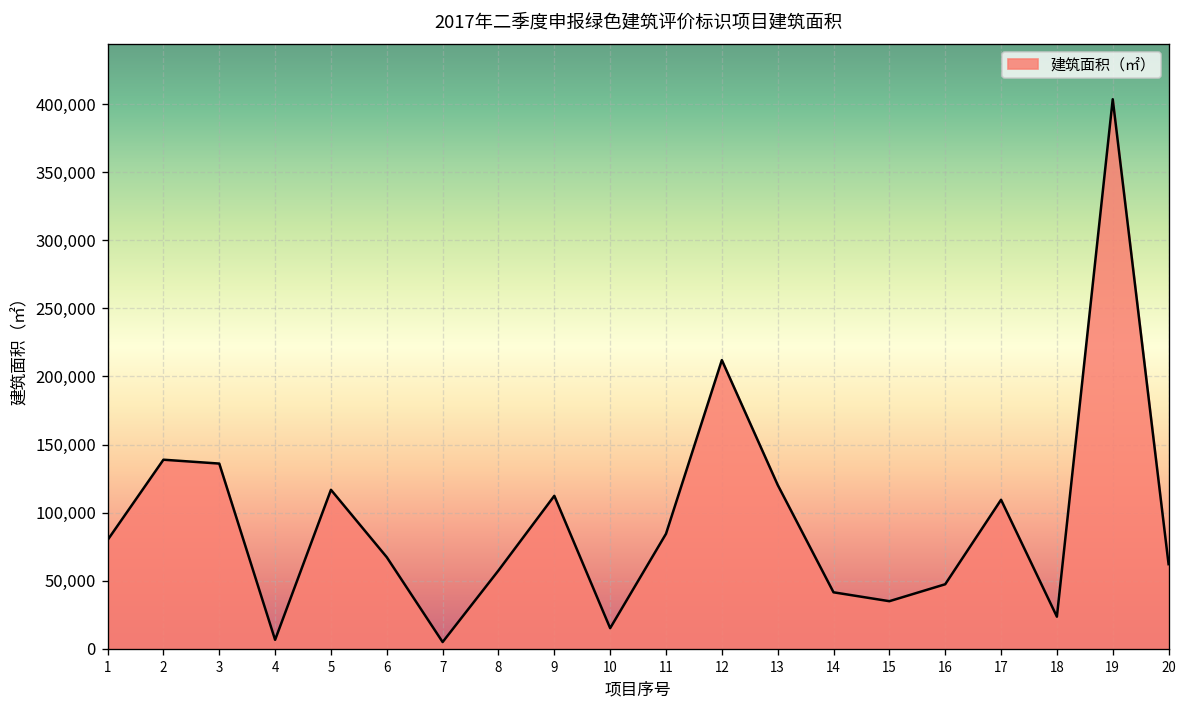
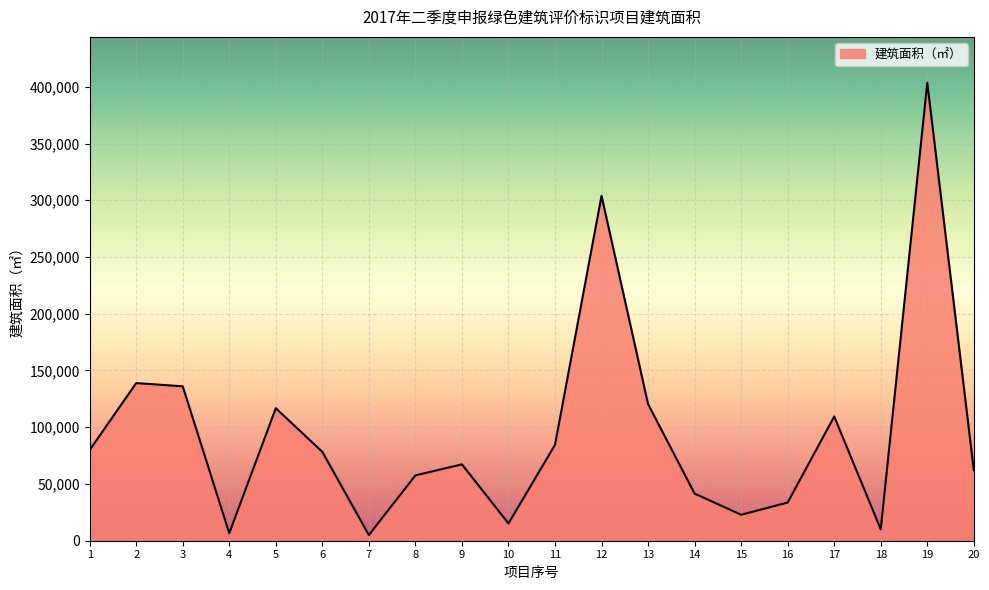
  {
    "1": "80,000",
    "2": "139,000",
    "3": "136,000",
    "4": "7,000",
    "5": "117,000",
-   "6": "67,000",
+   "6": "78,000",
    "7": "5,000",
    "8": "58,000",
-   "9": "112,000",
+   "9": "67,000",
    "10": "15,000",
    "11": "85,000",
-   "12": "212,000",
+   "12": "304,000",
    "13": "120,000",
    "14": "42,000",
-   "15": "35,000",
-   "16": "47,000",
+   "15": "23,000",
+   "16": "34,000",
    "17": "109,000",
-   "18": "24,000",
+   "18": "10,000",
    "19": "404,000",
    "20": "62,000"
  }
